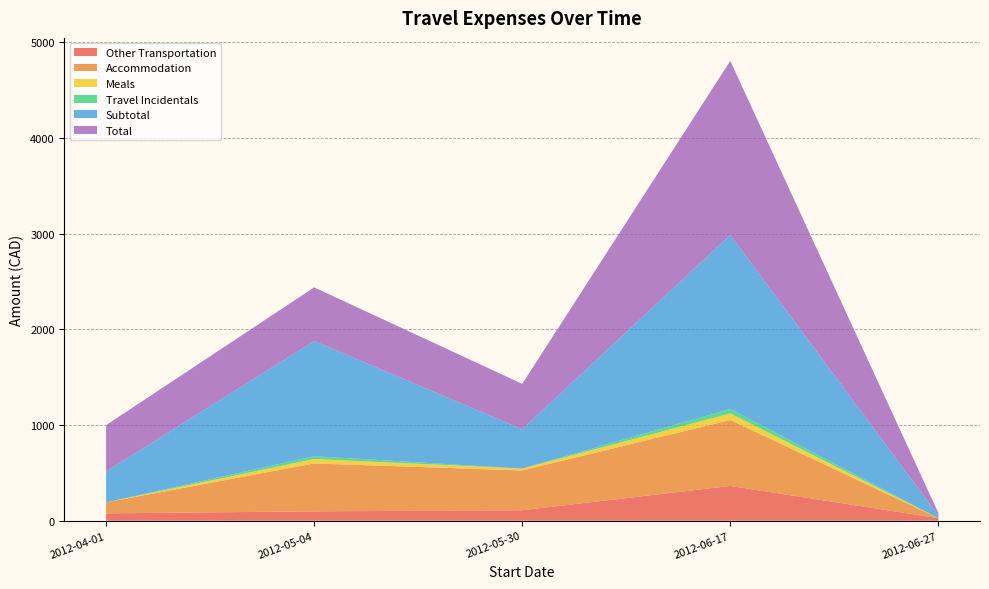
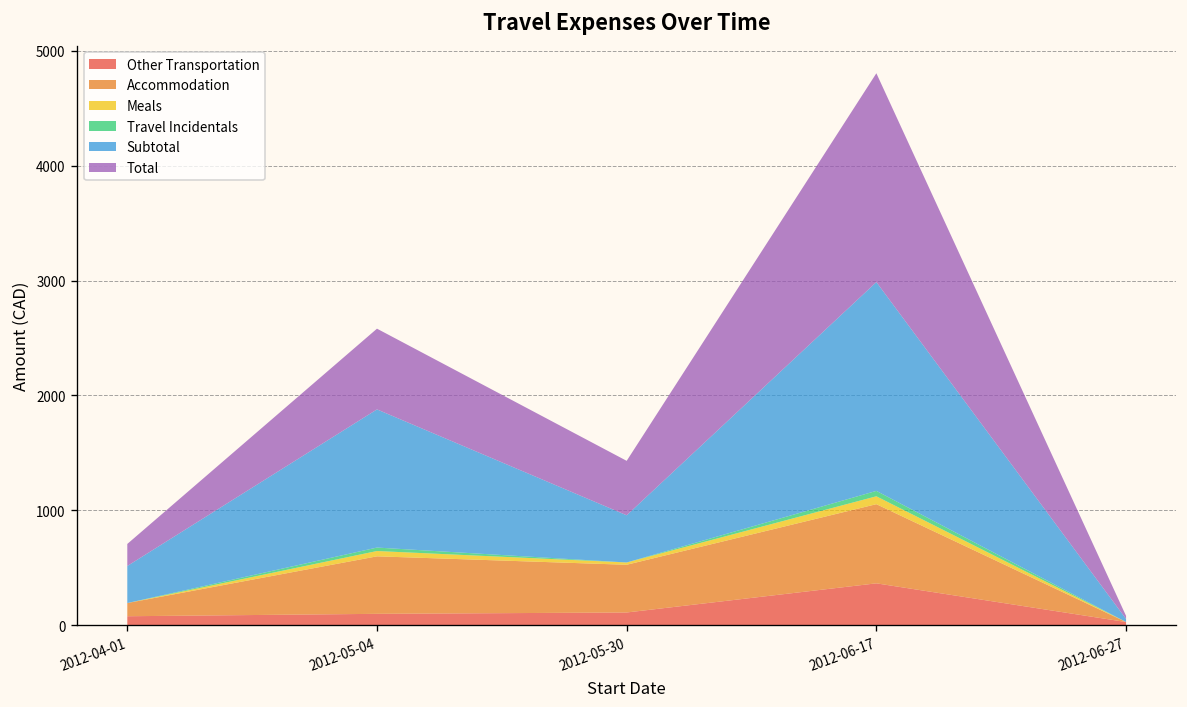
  {
    "Meals": {
      "2012-05-04": 0,
      "2012-06-17": 100
    },
    "Travel Incidentals": {
      "2012-05-04": 0,
      "2012-06-17": 0
    },
    "Subtotal": {
      "2012-04-01": 300,
      "2012-05-04": 1200,
      "2012-05-30": 400,
      "2012-06-17": 1800
    },
    "Total": {
-     "2012-04-01": 500,
-     "2012-05-04": 600,
+     "2012-04-01": 200,
+     "2012-05-04": 700,
      "2012-05-30": 500,
      "2012-06-17": 1800
    }
  }
